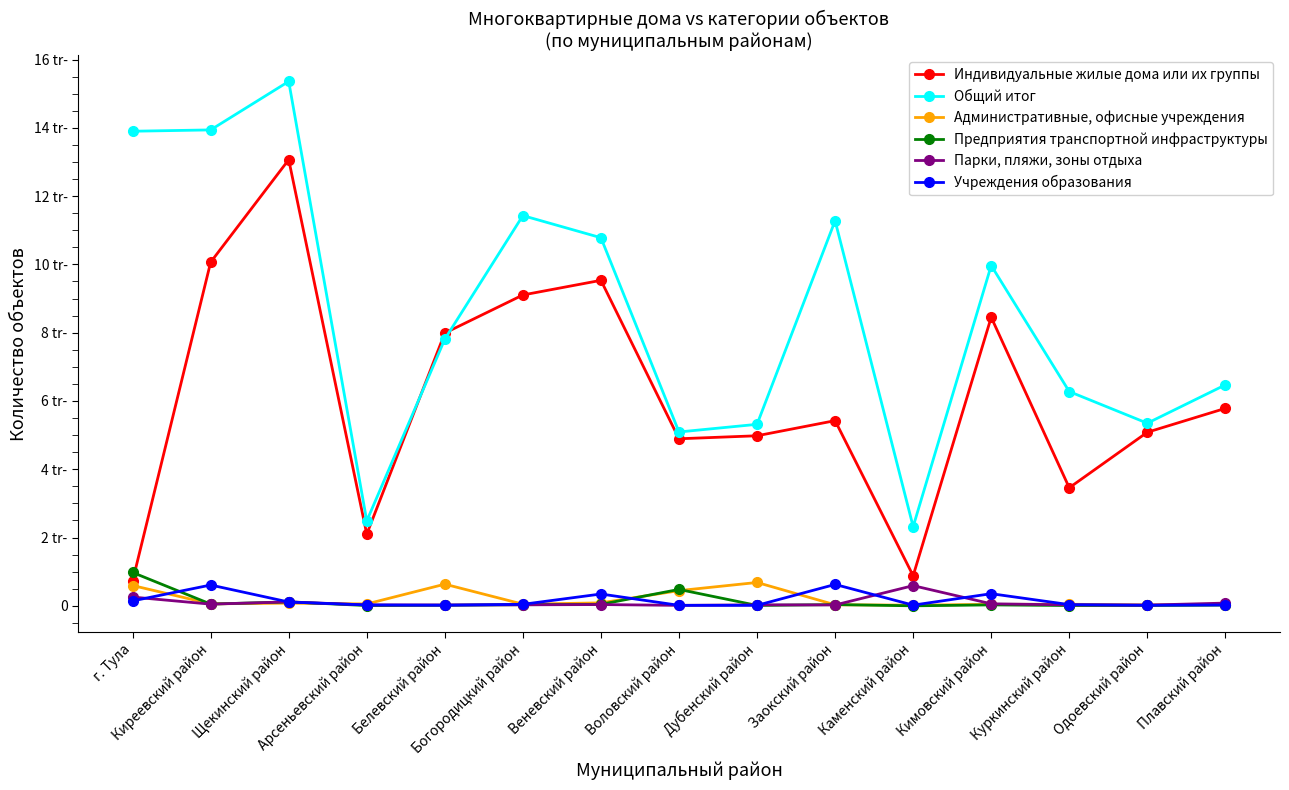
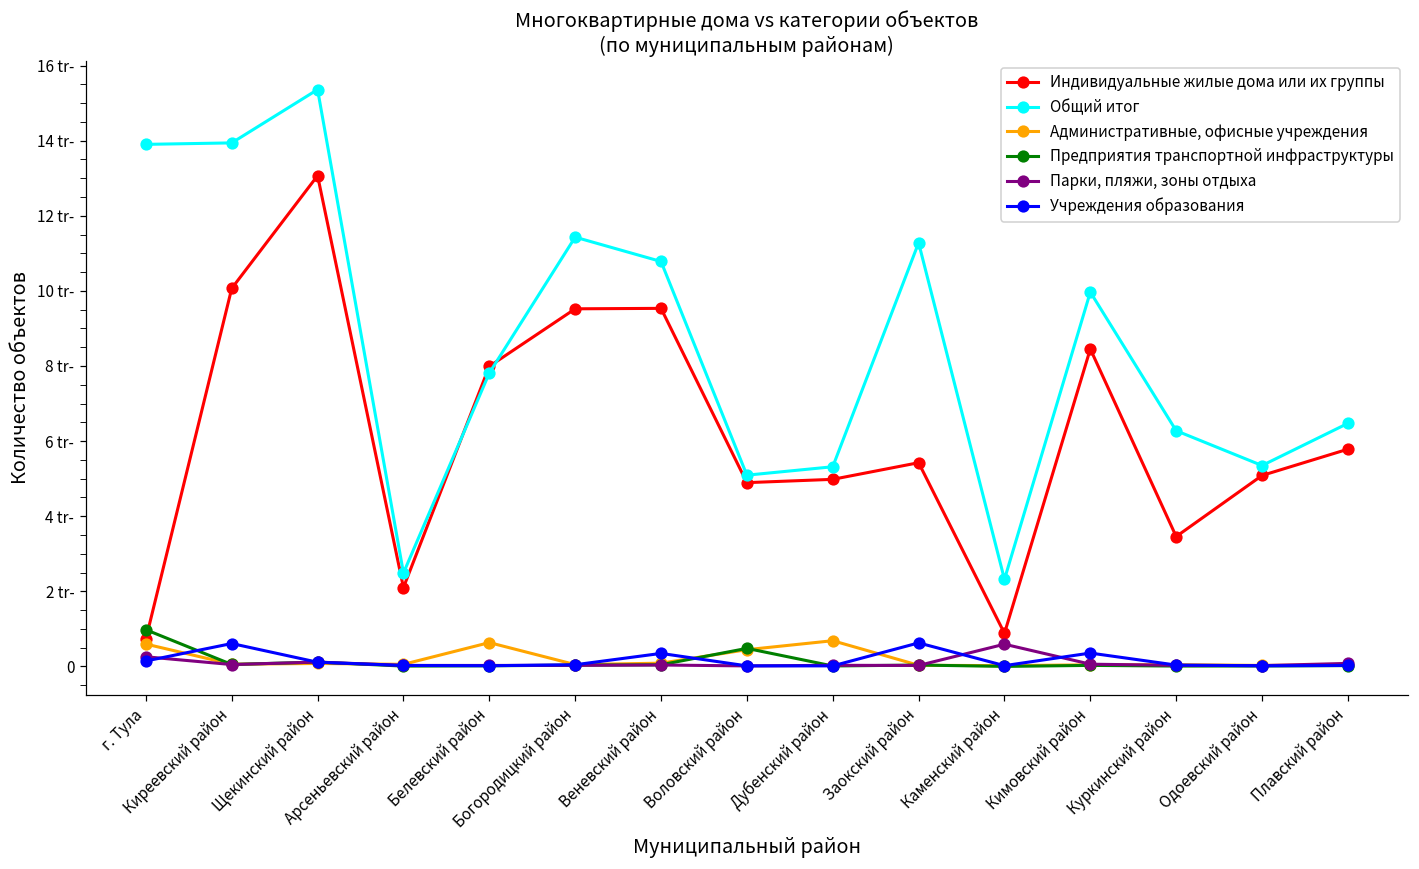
  {
    "Индивидуальные жилые дома или их группы": {
      "г. Тула": "0.7 tr-",
      "Киреевский район": "10.1 tr-",
      "Щекинский район": "13.1 tr-",
      "Арсеньевский район": "2.1 tr-",
      "Белевский район": "8.0 tr-",
-     "Богородицкий район": "9.1 tr-",
+     "Богородицкий район": "9.5 tr-",
      "Веневский район": "9.5 tr-",
      "Воловский район": "4.9 tr-",
      "Дубенский район": "5.0 tr-",
      "Заокский район": "5.4 tr-",
      "Каменский район": "0.9 tr-",
      "Кимовский район": "8.5 tr-",
      "Куркинский район": "3.5 tr-",
      "Одоевский район": "5.1 tr-",
      "Плавский район": "5.8 tr-"
    },
    "Общий итог": {
      "г. Тула": "13.9 tr-",
      "Киреевский район": "13.9 tr-",
      "Щекинский район": "15.4 tr-",
      "Арсеньевский район": "2.5 tr-",
      "Белевский район": "7.8 tr-",
      "Богородицкий район": "11.4 tr-",
      "Веневский район": "10.8 tr-",
      "Воловский район": "5.1 tr-",
      "Дубенский район": "5.3 tr-",
      "Заокский район": "11.3 tr-",
      "Каменский район": "2.3 tr-",
      "Кимовский район": "10.0 tr-",
      "Куркинский район": "6.3 tr-",
      "Одоевский район": "5.3 tr-",
      "Плавский район": "6.5 tr-"
    },
    "Административные, офисные учреждения": {
      "г. Тула": "0.6 tr-",
      "Белевский район": "0.6 tr-",
      "Дубенский район": "0.7 tr-"
    },
    "Предприятия транспортной инфраструктуры": {
      "г. Тула": "1.0 tr-"
    },
    "Парки, пляжи, зоны отдыха": {
      "г. Тула": "0.3 tr-",
      "Каменский район": "0.6 tr-"
    },
    "Учреждения образования": {
      "г. Тула": "0.1 tr-",
      "Киреевский район": "0.6 tr-",
      "Веневский район": "0.3 tr-",
      "Заокский район": "0.6 tr-",
      "Кимовский район": "0.4 tr-"
    }
  }
